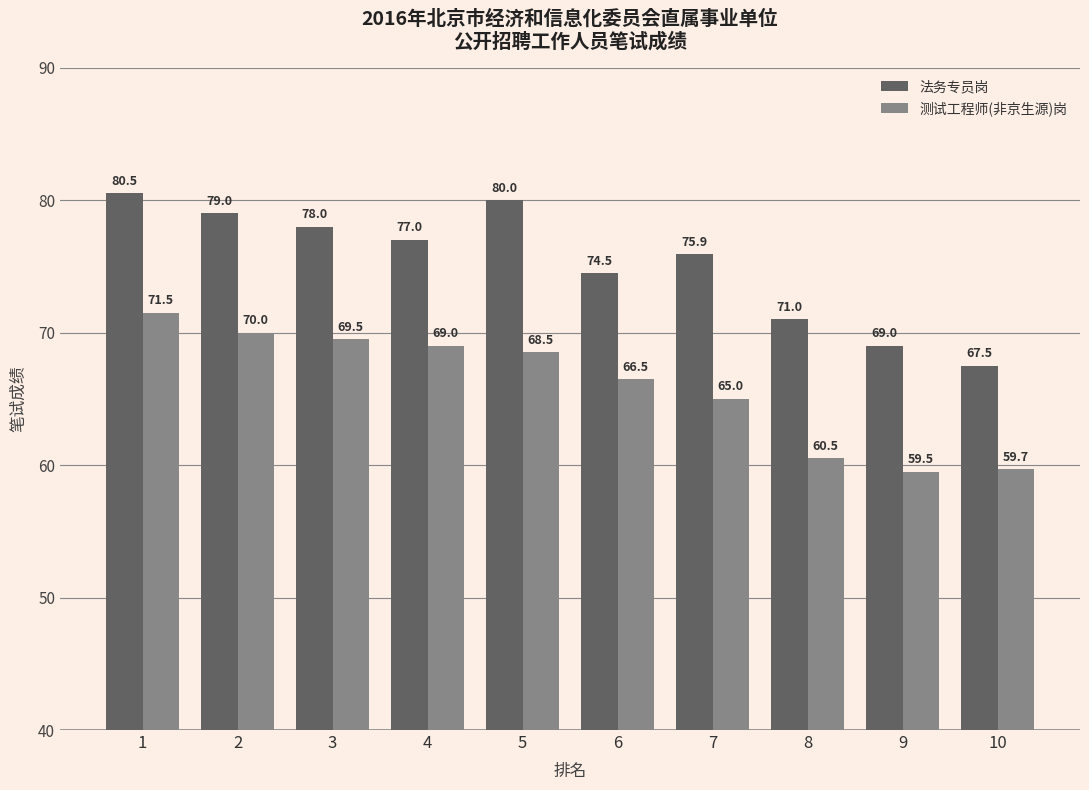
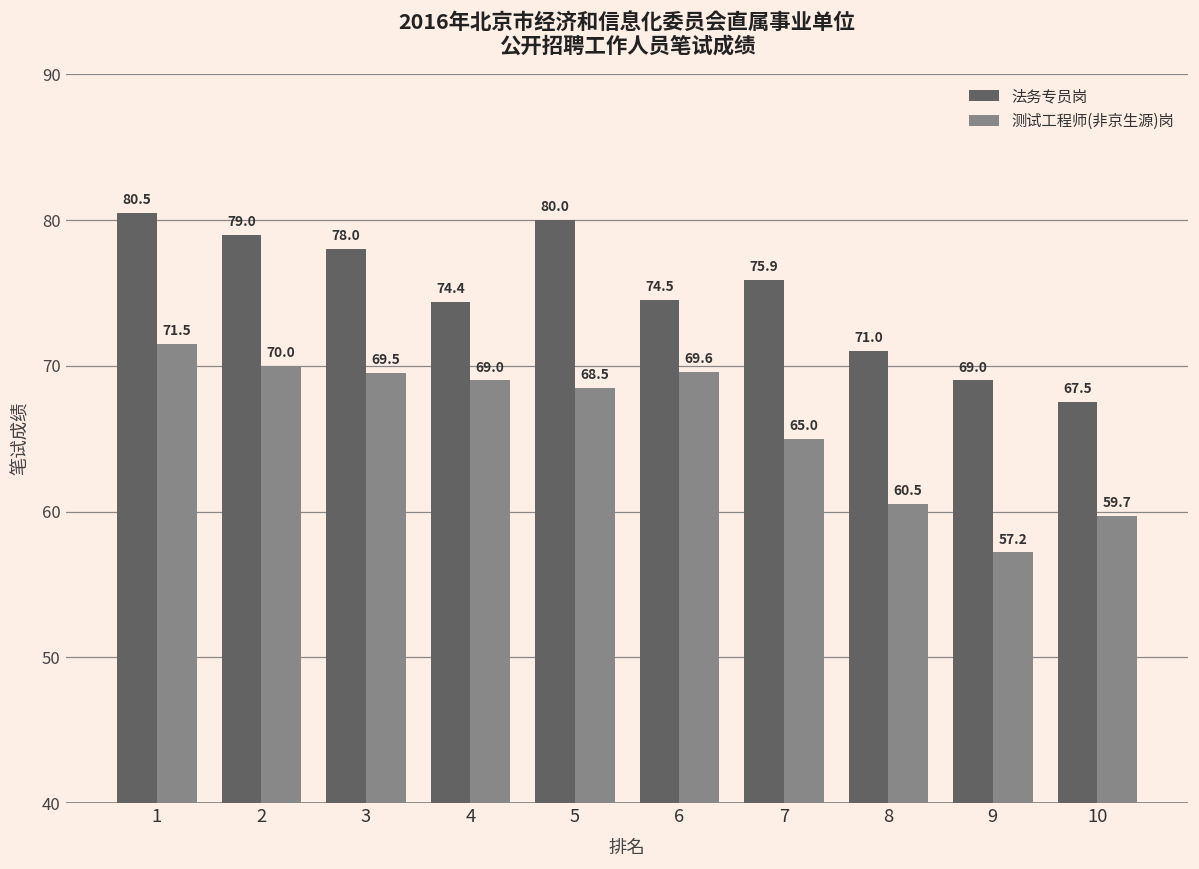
  {
    "法务专员岗": {
      "1": 80.5,
      "2": 79.0,
      "3": 78.0,
-     "4": 77.0,
+     "4": 74.4,
      "5": 80.0,
      "6": 74.5,
      "7": 75.9,
      "8": 71.0,
      "9": 69.0,
      "10": 67.5
    },
    "测试工程师(非京生源)岗": {
      "1": 71.5,
      "2": 70.0,
      "3": 69.5,
      "4": 69.0,
      "5": 68.5,
-     "6": 66.5,
+     "6": 69.6,
      "7": 65.0,
      "8": 60.5,
-     "9": 59.5,
+     "9": 57.2,
      "10": 59.7
    }
  }
